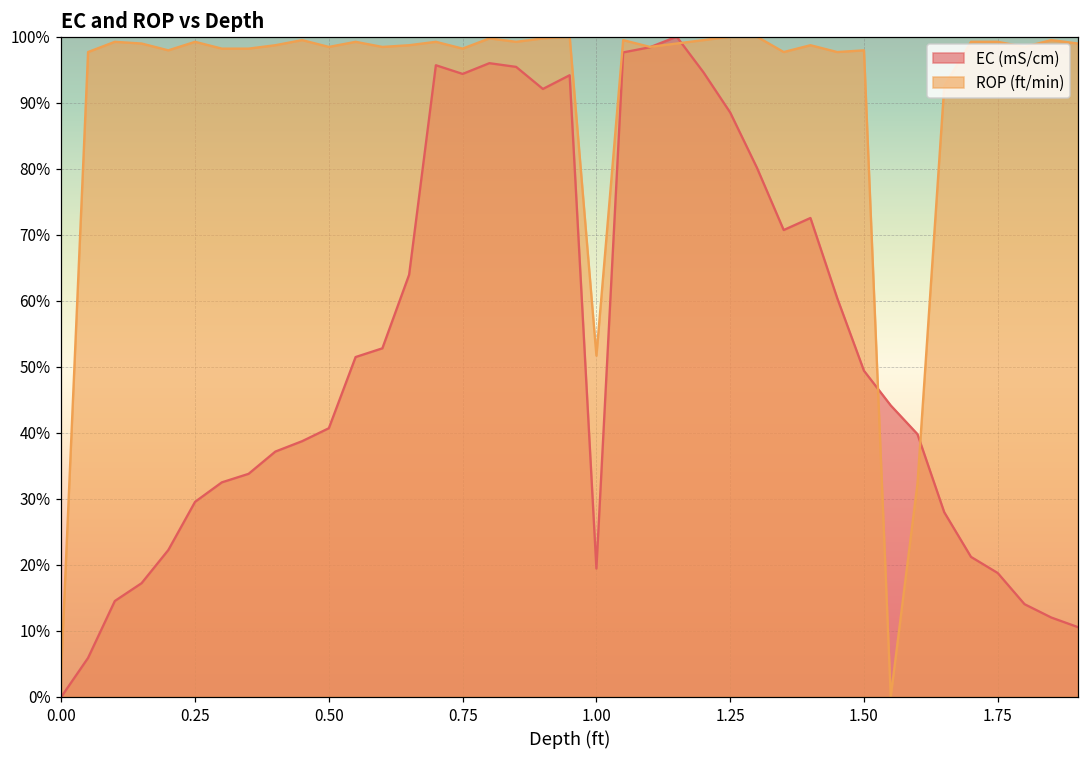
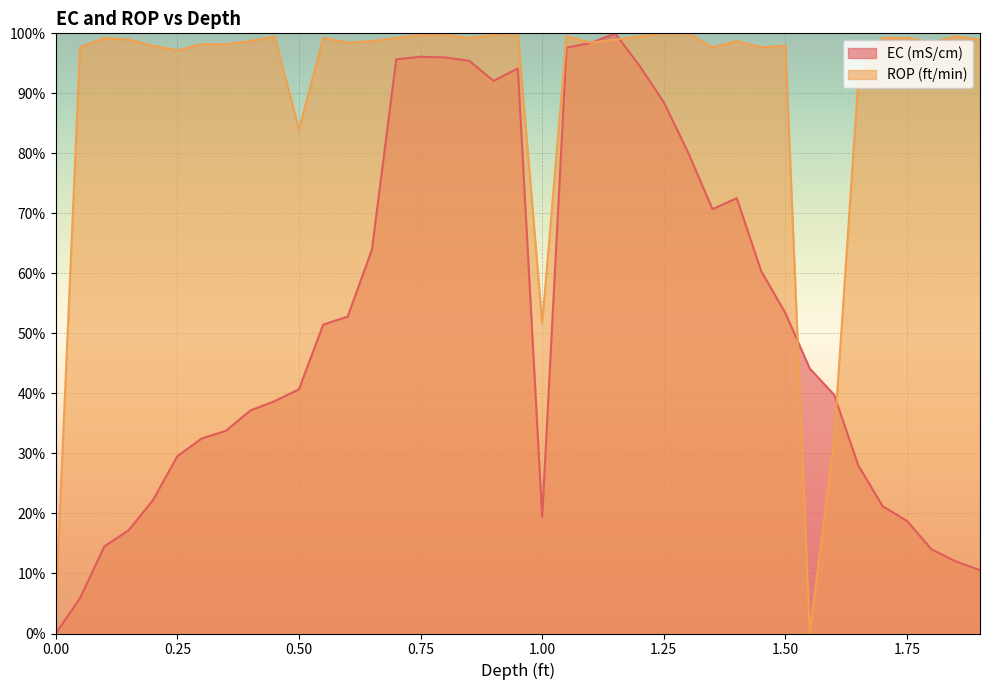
  {
    "EC (mS/cm)": {
      "0.00": "0%",
      "0.25": "30%",
      "0.50": "41%",
-     "0.75": "94%",
+     "0.75": "96%",
      "1.00": "19%",
      "1.25": "89%",
-     "1.50": "49%",
+     "1.50": "53%",
      "1.75": "19%"
    },
    "ROP (ft/min)": {
      "0.00": "4%",
-     "0.25": "99%",
-     "0.50": "98%",
-     "0.75": "98%",
+     "0.25": "97%",
+     "0.50": "84%",
+     "0.75": "100%",
      "1.00": "52%",
      "1.25": "100%",
      "1.50": "98%",
      "1.75": "99%"
    }
  }
